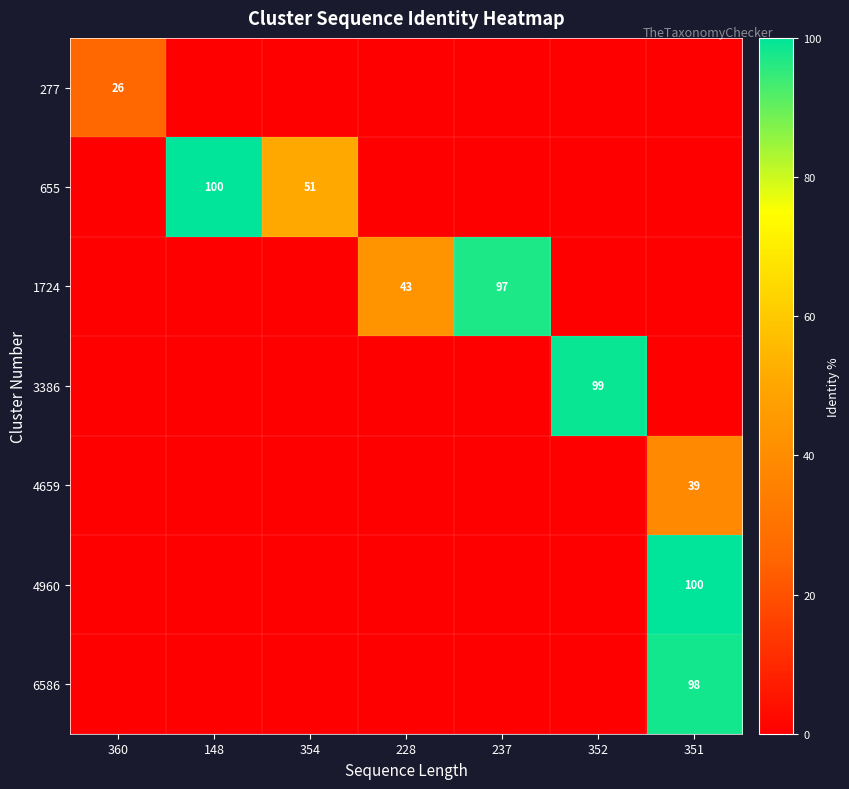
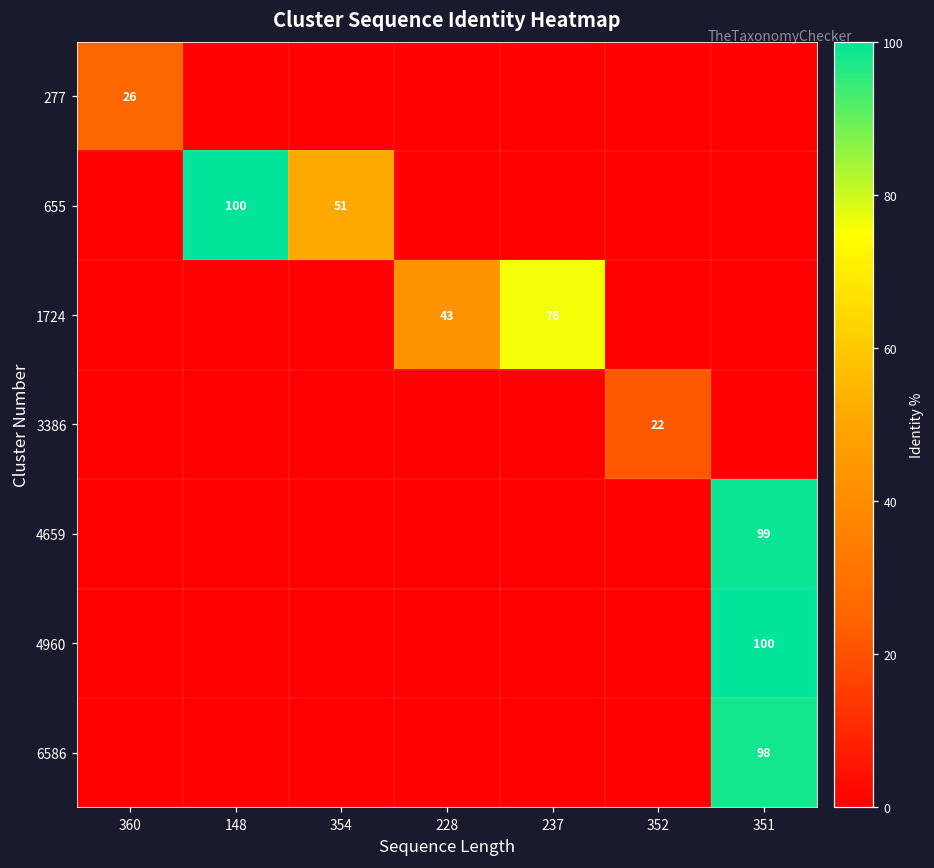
  {
    "277": {
      "360": 26
    },
    "655": {
      "148": 100,
      "354": 51
    },
    "1724": {
      "228": 43,
-     "237": 97
+     "237": 76
    },
    "3386": {
-     "352": 99
+     "352": 22
    },
    "4659": {
-     "351": 39
+     "351": 99
    },
    "4960": {
      "351": 100
    },
    "6586": {
      "351": 98
    }
  }
